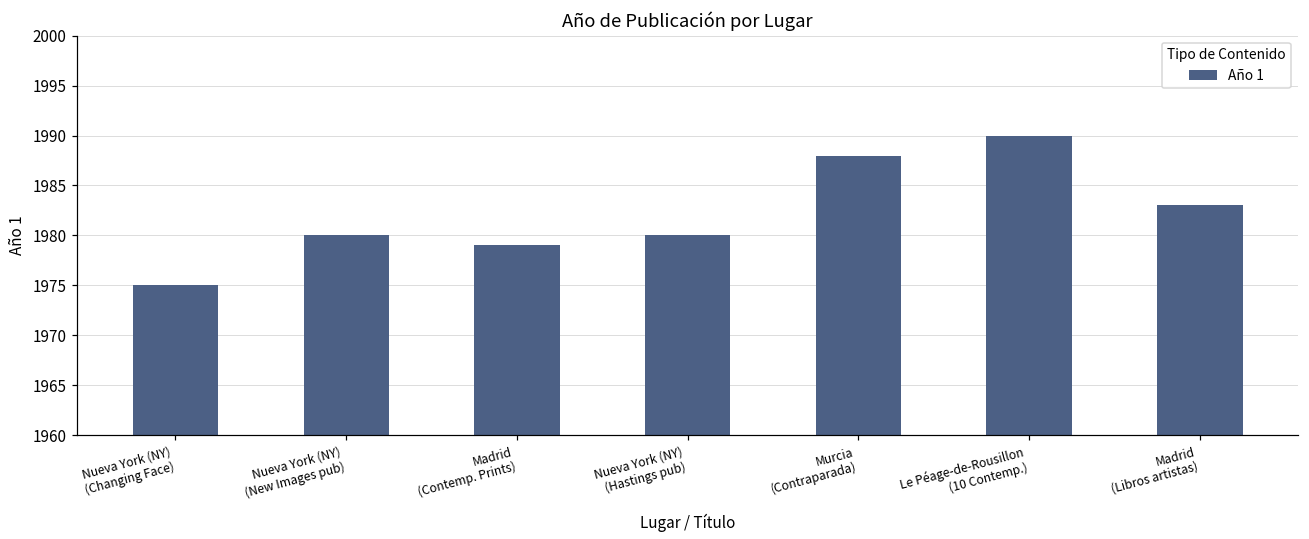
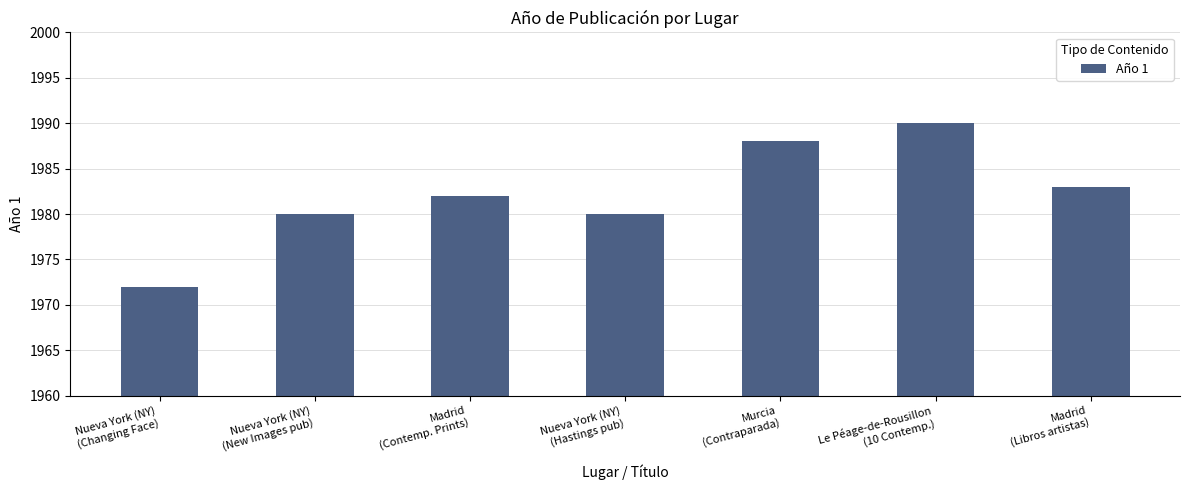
  {
-   "Nueva York (NY) (Changing Face)": 1975,
+   "Nueva York (NY) (Changing Face)": 1972,
    "Nueva York (NY) (New Images pub)": 1980,
-   "Madrid (Contemp. Prints)": 1979,
+   "Madrid (Contemp. Prints)": 1982,
    "Nueva York (NY) (Hastings pub)": 1980,
    "Murcia (Contraparada)": 1988,
    "Le Péage-de-Rousillon (10 Contemp.)": 1990,
    "Madrid (Libros artistas)": 1983
  }
